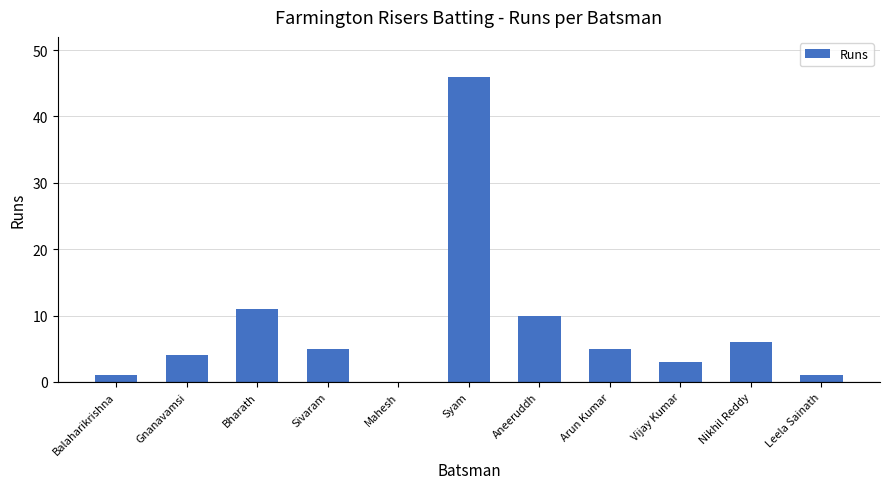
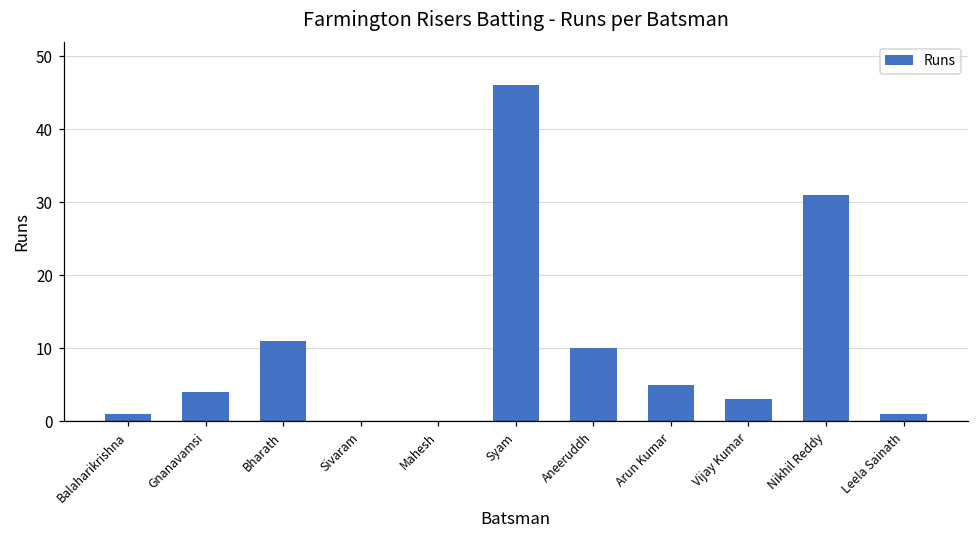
  {
    "Balaharikrishna": 1,
    "Gnanavamsi": 4,
    "Bharath": 11,
-   "Sivaram": 5,
+   "Sivaram": 0,
    "Mahesh": 0,
    "Syam": 46,
    "Aneeruddh": 10,
    "Arun Kumar": 5,
    "Vijay Kumar": 3,
-   "Nikhil Reddy": 6,
+   "Nikhil Reddy": 31,
    "Leela Sainath": 1
  }
